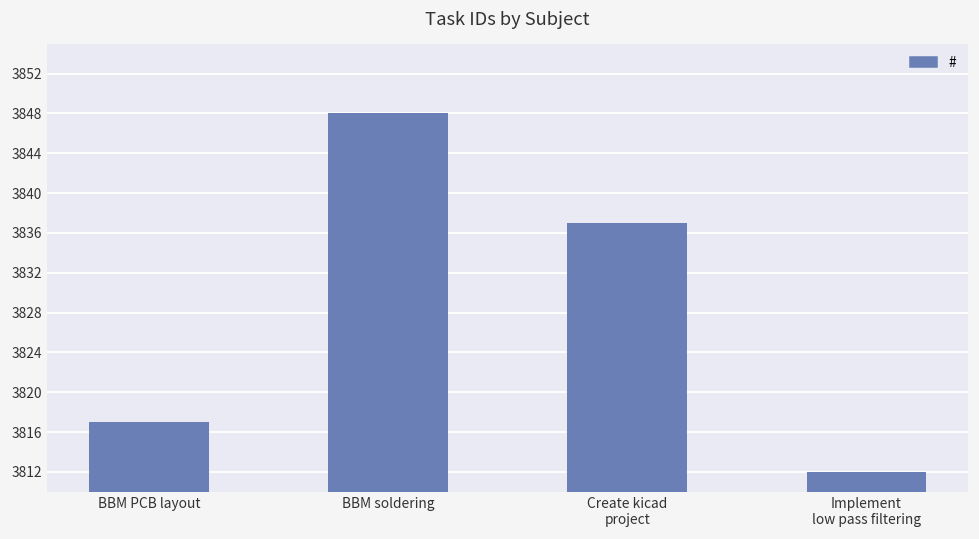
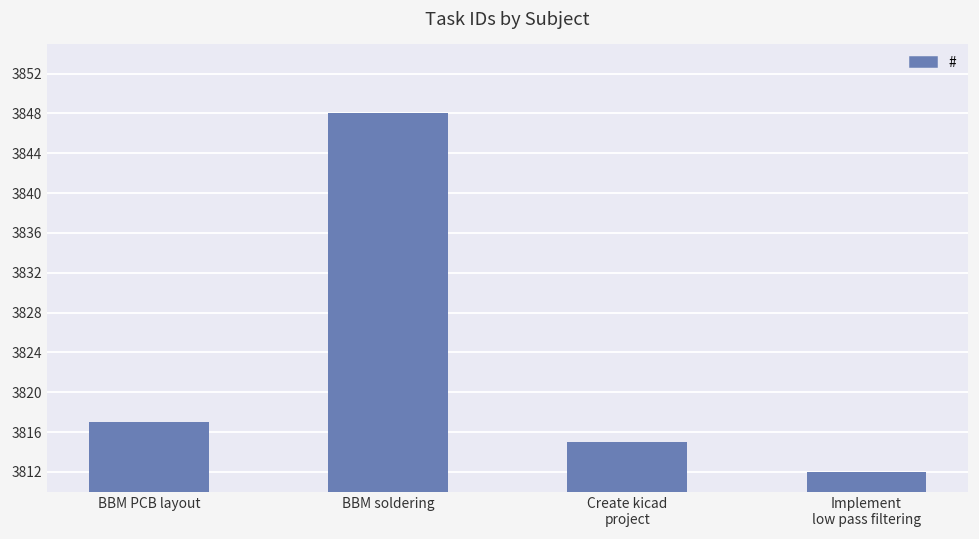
  {
    "BBM PCB layout": 3817,
    "BBM soldering": 3848,
-   "Create kicad project": 3837,
+   "Create kicad project": 3815,
    "Implement low pass filtering": 3812
  }
